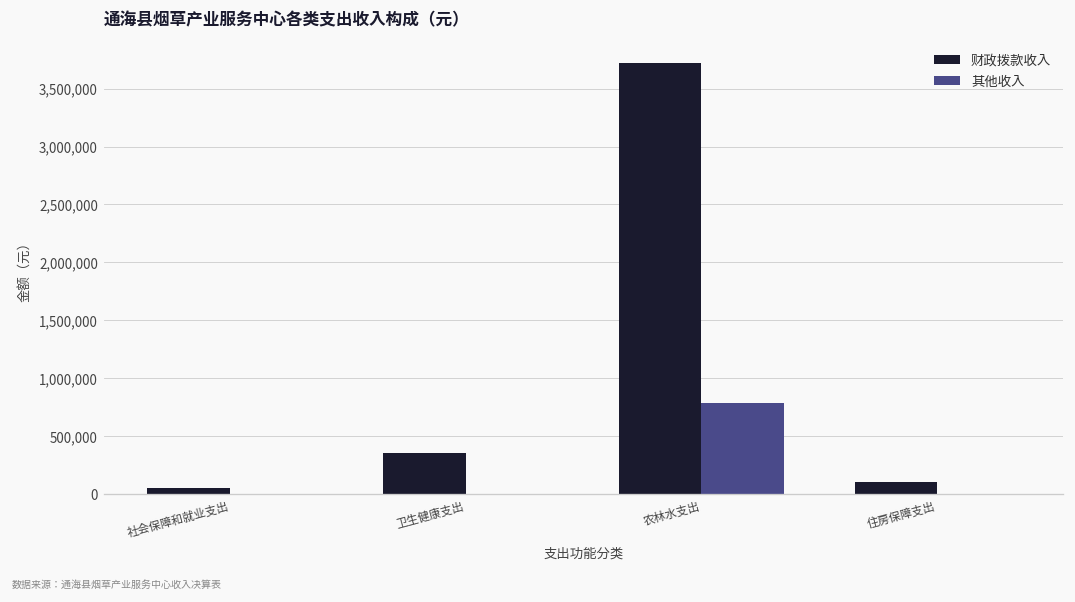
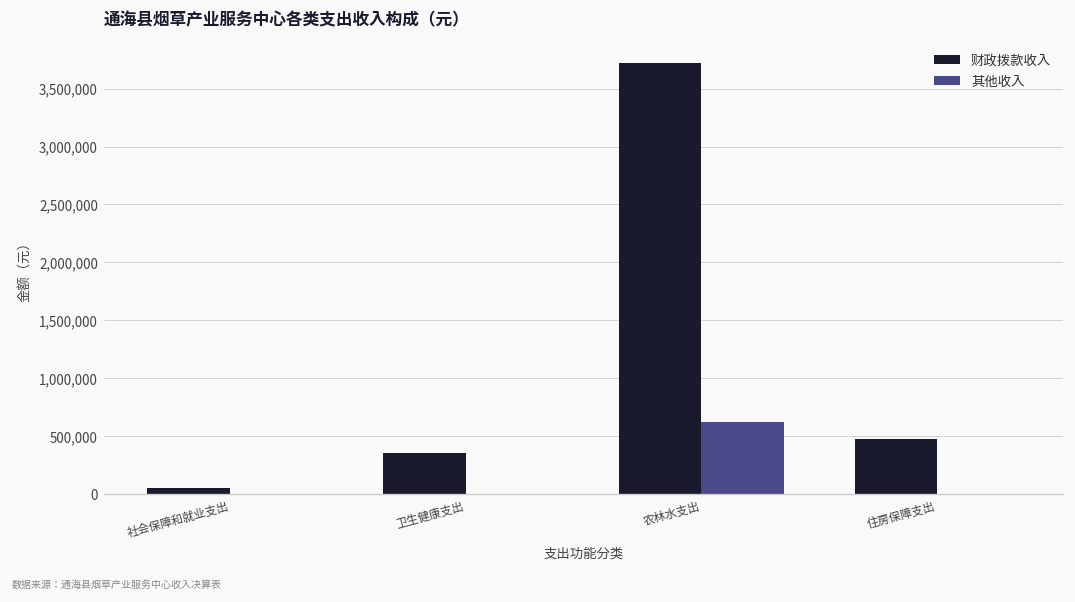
  {
    "财政拨款收入": {
      "社会保障和就业支出": "100,000",
      "卫生健康支出": "400,000",
      "农林水支出": "3,700,000",
-     "住房保障支出": "100,000"
+     "住房保障支出": "500,000"
    },
    "其他收入": {
      "社会保障和就业支出": "0",
      "卫生健康支出": "0",
-     "农林水支出": "800,000",
+     "农林水支出": "600,000",
      "住房保障支出": "0"
    }
  }
